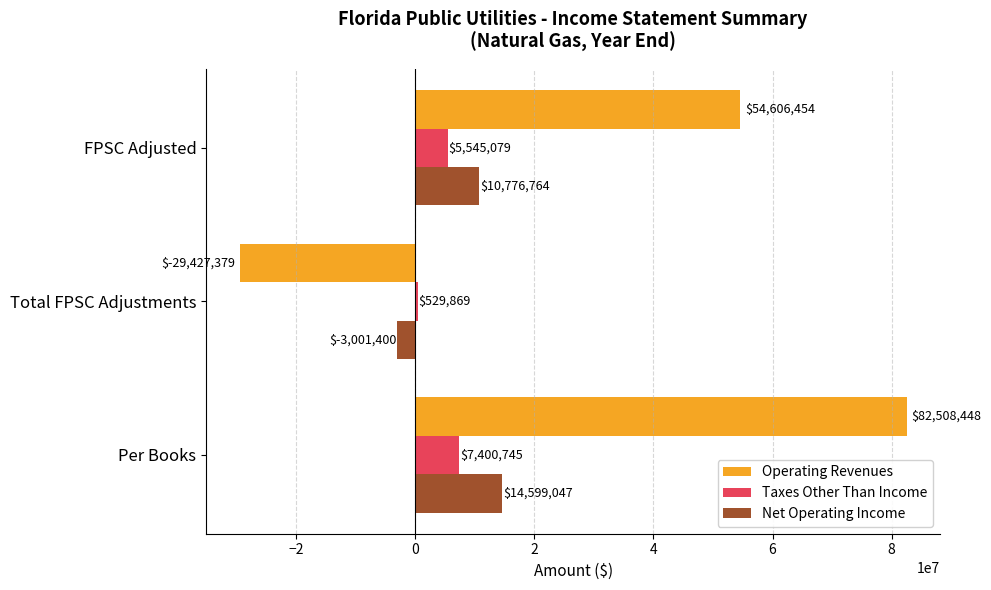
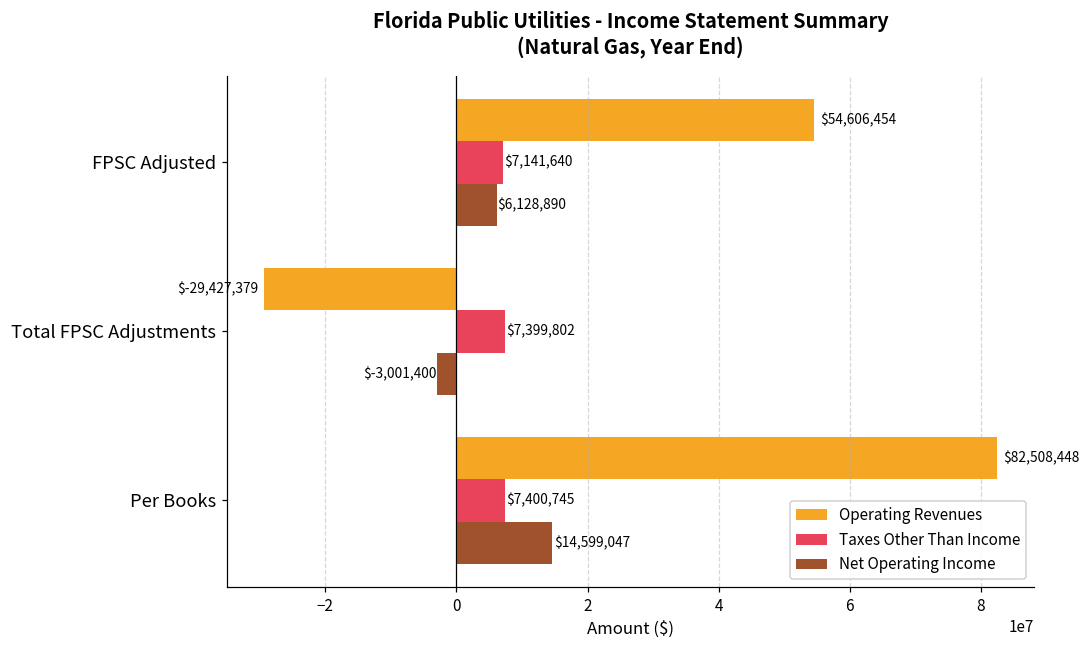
  {
    "Operating Revenues": {
      "FPSC Adjusted": "$54,606,454",
      "Total FPSC Adjustments": "$-29,427,379",
      "Per Books": "$82,508,448"
    },
    "Taxes Other Than Income": {
-     "FPSC Adjusted": "$5,545,079",
-     "Total FPSC Adjustments": "$529,869",
+     "FPSC Adjusted": "$7,141,640",
+     "Total FPSC Adjustments": "$7,399,802",
      "Per Books": "$7,400,745"
    },
    "Net Operating Income": {
-     "FPSC Adjusted": "$10,776,764",
+     "FPSC Adjusted": "$6,128,890",
      "Total FPSC Adjustments": "$-3,001,400",
      "Per Books": "$14,599,047"
    }
  }
